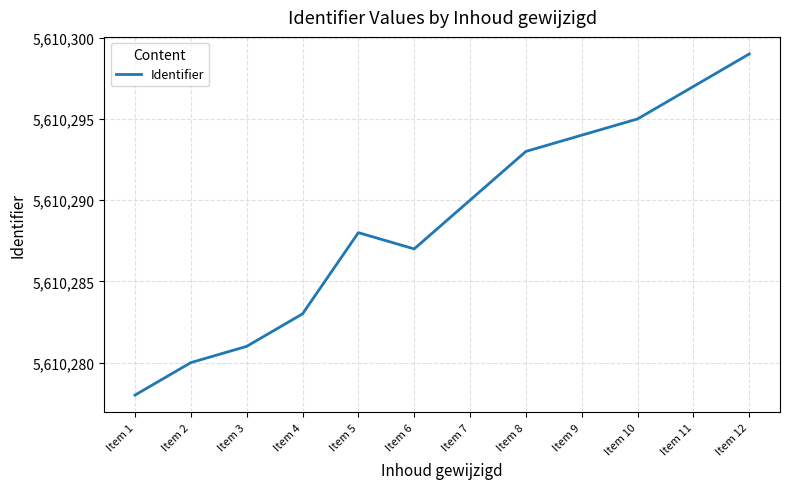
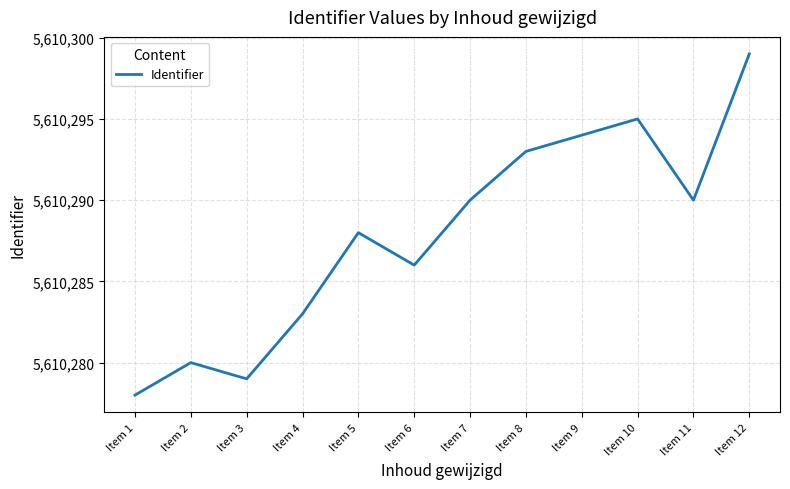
  {
    "Item 1": "5,610,278",
    "Item 2": "5,610,280",
-   "Item 3": "5,610,281",
+   "Item 3": "5,610,279",
    "Item 4": "5,610,283",
    "Item 5": "5,610,288",
-   "Item 6": "5,610,287",
+   "Item 6": "5,610,286",
    "Item 7": "5,610,290",
    "Item 8": "5,610,293",
    "Item 9": "5,610,294",
    "Item 10": "5,610,295",
-   "Item 11": "5,610,297",
+   "Item 11": "5,610,290",
    "Item 12": "5,610,299"
  }
